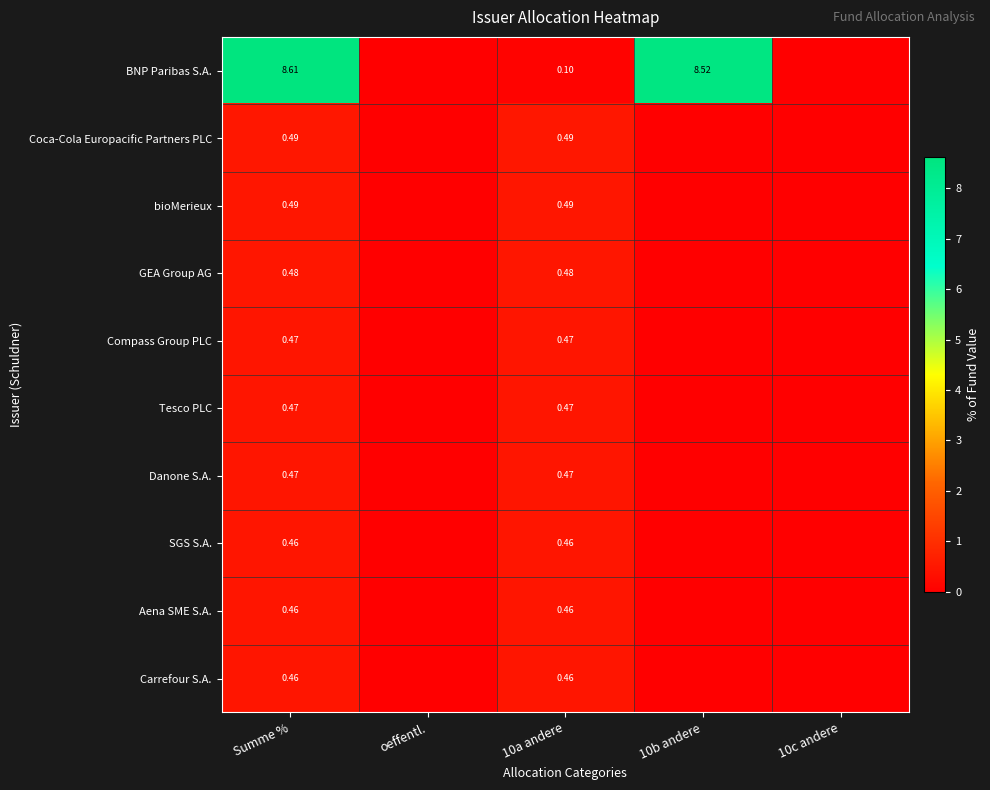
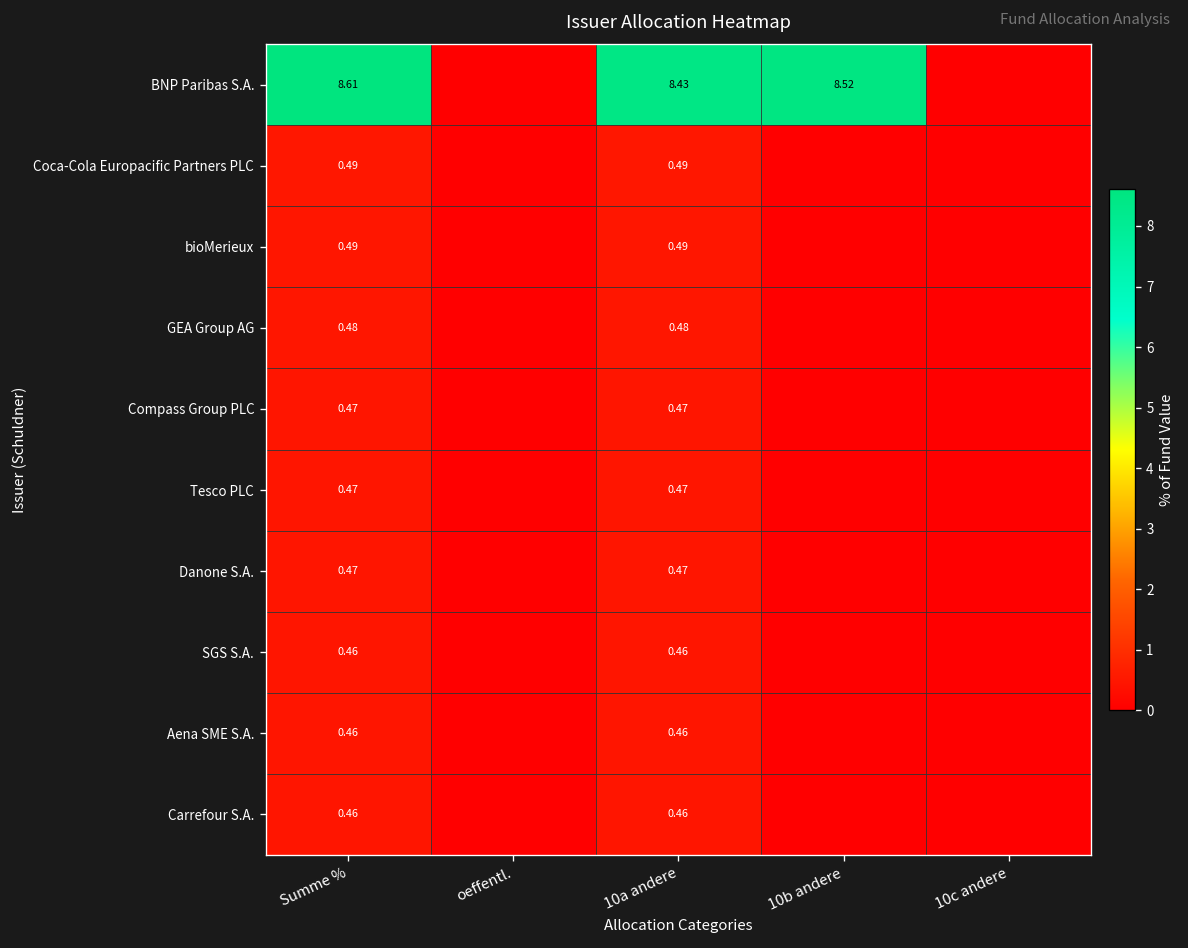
  {
    "BNP Paribas S.A.": {
      "Summe %": 8.61,
-     "10a andere": 0.10,
+     "10a andere": 8.43,
      "10b andere": 8.52
    },
    "Coca-Cola Europacific Partners PLC": {
      "Summe %": 0.49,
      "10a andere": 0.49
    },
    "bioMerieux": {
      "Summe %": 0.49,
      "10a andere": 0.49
    },
    "GEA Group AG": {
      "Summe %": 0.48,
      "10a andere": 0.48
    },
    "Compass Group PLC": {
      "Summe %": 0.47,
      "10a andere": 0.47
    },
    "Tesco PLC": {
      "Summe %": 0.47,
      "10a andere": 0.47
    },
    "Danone S.A.": {
      "Summe %": 0.47,
      "10a andere": 0.47
    },
    "SGS S.A.": {
      "Summe %": 0.46,
      "10a andere": 0.46
    },
    "Aena SME S.A.": {
      "Summe %": 0.46,
      "10a andere": 0.46
    },
    "Carrefour S.A.": {
      "Summe %": 0.46,
      "10a andere": 0.46
    }
  }
